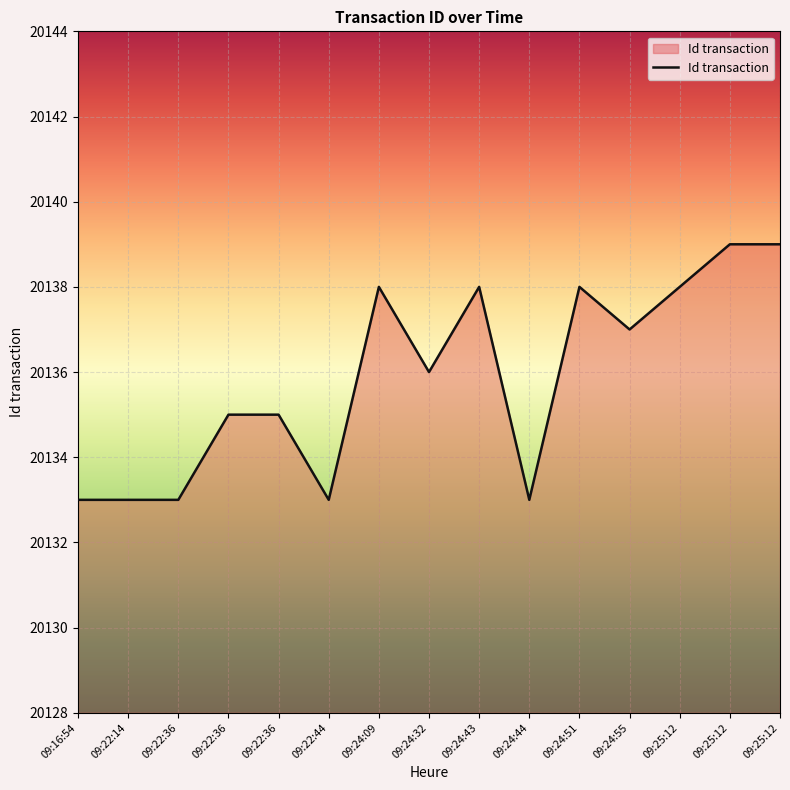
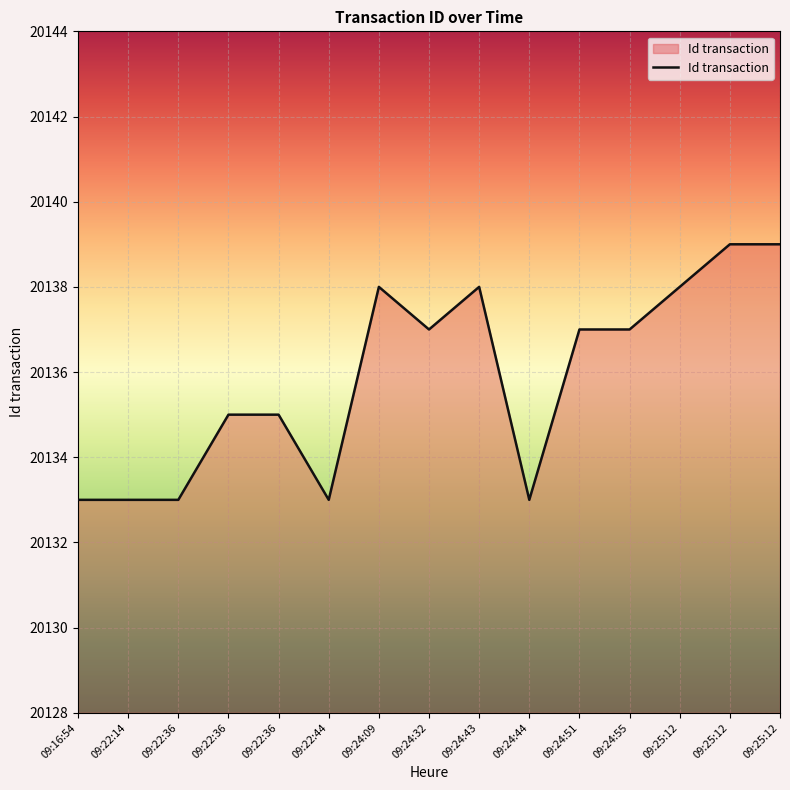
  {
    "09:16:54": 20133,
    "09:22:14": 20133,
    "09:22:44": 20133,
    "09:24:09": 20138,
-   "09:24:32": 20136,
+   "09:24:32": 20137,
    "09:24:43": 20138,
    "09:24:44": 20133,
-   "09:24:51": 20138,
+   "09:24:51": 20137,
    "09:24:55": 20137
  }
